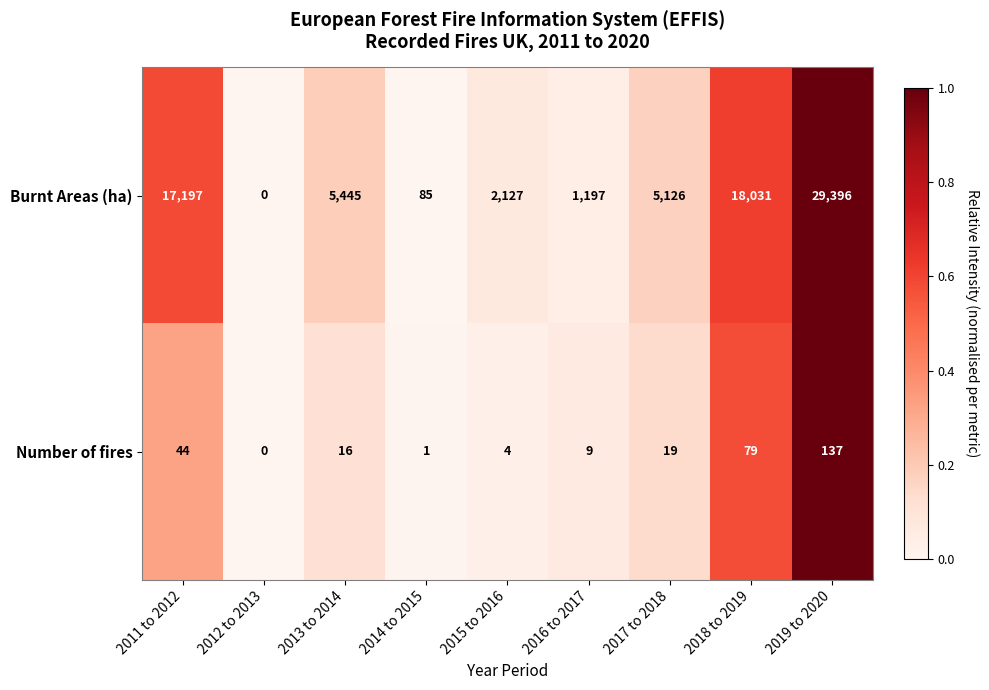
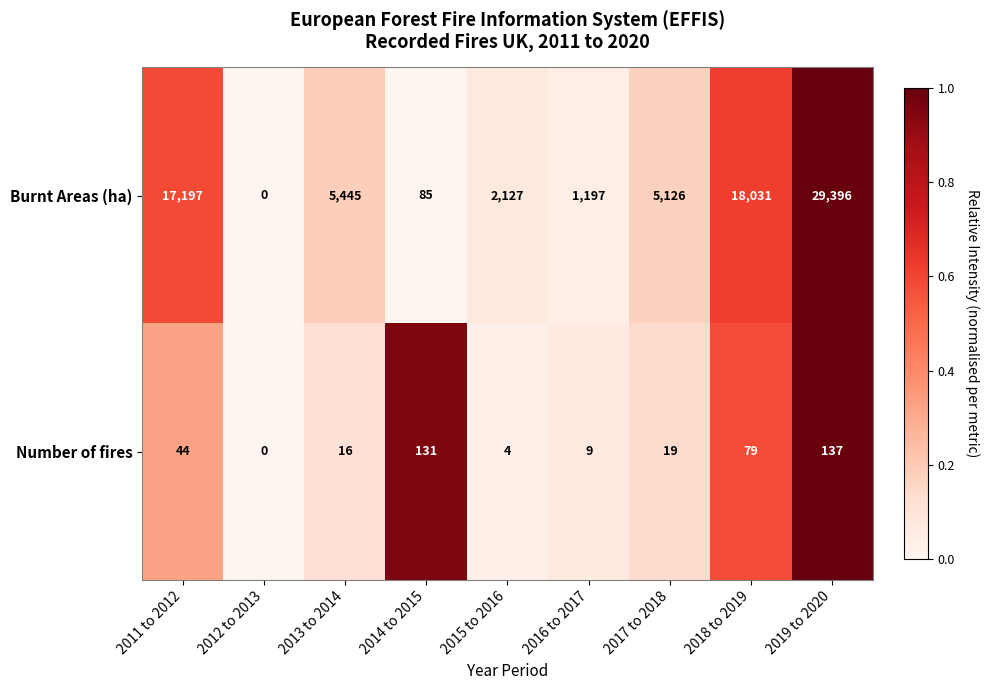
  {
    "Burnt Areas (ha)": {
      "2011 to 2012": "17,197",
      "2012 to 2013": "0",
      "2013 to 2014": "5,445",
      "2014 to 2015": "85",
      "2015 to 2016": "2,127",
      "2016 to 2017": "1,197",
      "2017 to 2018": "5,126",
      "2018 to 2019": "18,031",
      "2019 to 2020": "29,396"
    },
    "Number of fires": {
      "2011 to 2012": "44",
      "2012 to 2013": "0",
      "2013 to 2014": "16",
-     "2014 to 2015": "1",
+     "2014 to 2015": "131",
      "2015 to 2016": "4",
      "2016 to 2017": "9",
      "2017 to 2018": "19",
      "2018 to 2019": "79",
      "2019 to 2020": "137"
    }
  }
